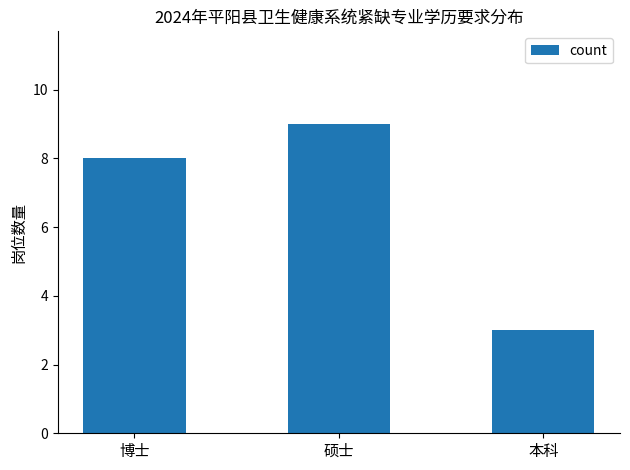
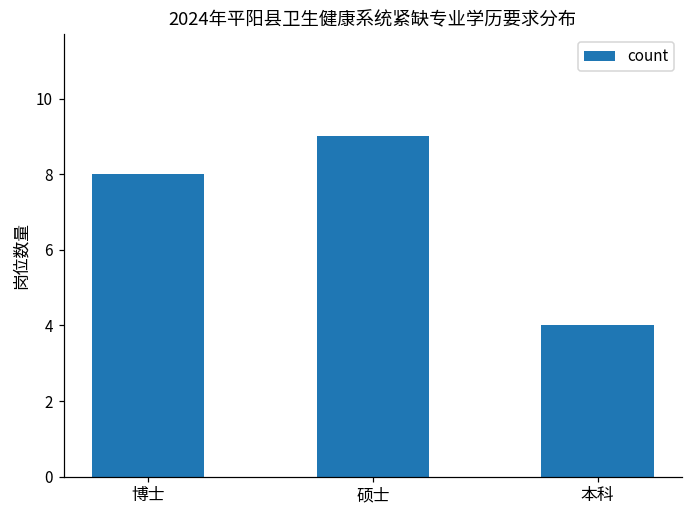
  {
    "博士": 8,
    "硕士": 9,
-   "本科": 3
+   "本科": 4
  }
